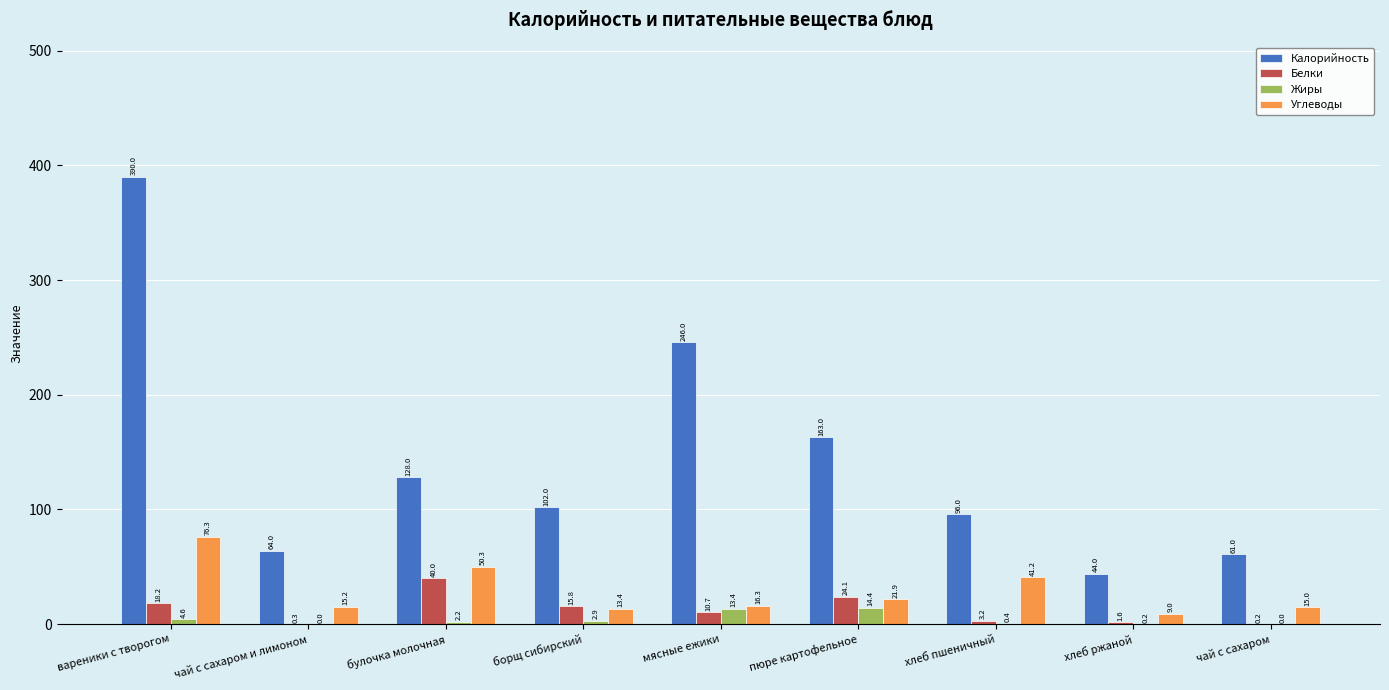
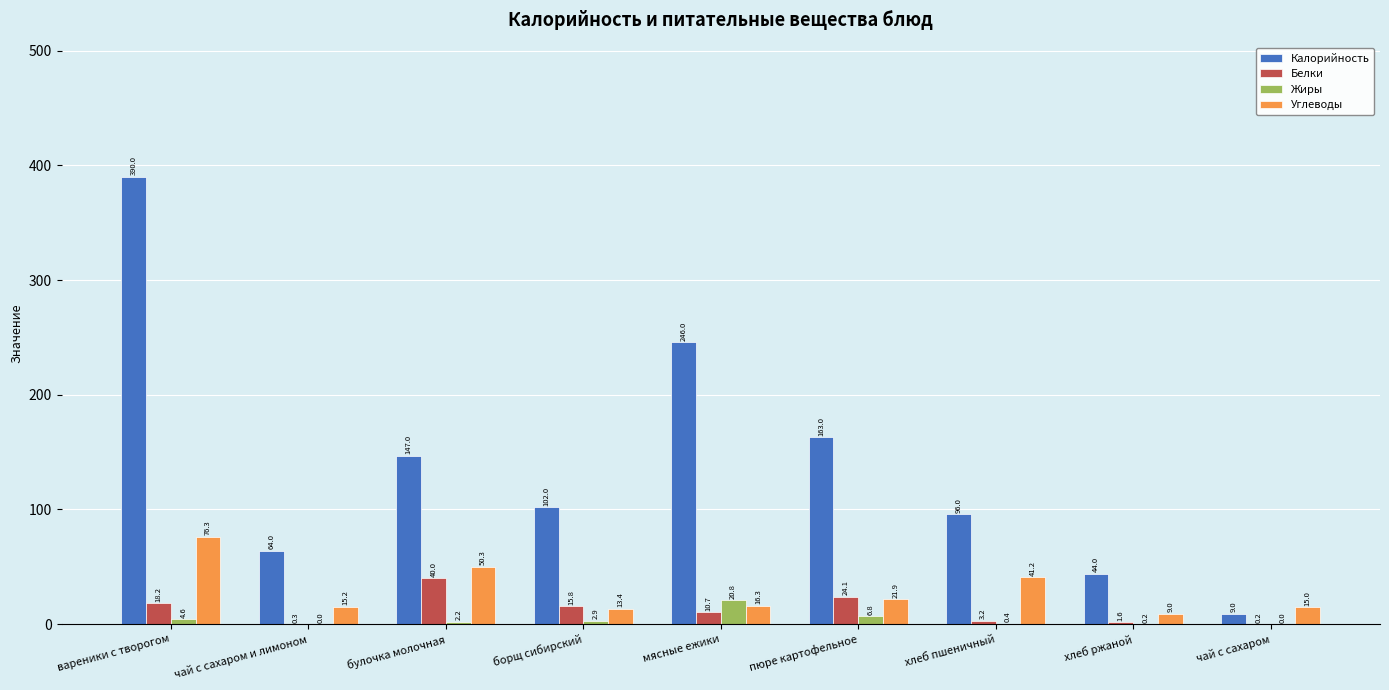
  {
    "Калорийность": {
      "вареники с творогом": 390.0,
      "чай с сахаром и лимоном": 64.0,
-     "булочка молочная": 128.0,
+     "булочка молочная": 147.0,
      "борщ сибирский": 102.0,
      "мясные ежики": 246.0,
      "пюре картофельное": 163.0,
      "хлеб пшеничный": 96.0,
      "хлеб ржаной": 44.0,
-     "чай с сахаром": 61.0
+     "чай с сахаром": 9.0
    },
    "Белки": {
      "вареники с творогом": 18.2,
      "чай с сахаром и лимоном": 0.3,
      "булочка молочная": 40.0,
      "борщ сибирский": 15.8,
      "мясные ежики": 10.7,
      "пюре картофельное": 24.1,
      "хлеб пшеничный": 3.2,
      "хлеб ржаной": 1.6,
      "чай с сахаром": 0.2
    },
    "Жиры": {
      "вареники с творогом": 4.6,
      "чай с сахаром и лимоном": 0.0,
      "булочка молочная": 2.2,
      "борщ сибирский": 2.9,
-     "мясные ежики": 13.4,
-     "пюре картофельное": 14.4,
+     "мясные ежики": 20.8,
+     "пюре картофельное": 6.8,
      "хлеб пшеничный": 0.4,
      "хлеб ржаной": 0.2,
      "чай с сахаром": 0.0
    },
    "Углеводы": {
      "вареники с творогом": 76.3,
      "чай с сахаром и лимоном": 15.2,
      "булочка молочная": 50.3,
      "борщ сибирский": 13.4,
      "мясные ежики": 16.3,
      "пюре картофельное": 21.9,
      "хлеб пшеничный": 41.2,
      "хлеб ржаной": 9.0,
      "чай с сахаром": 15.0
    }
  }
